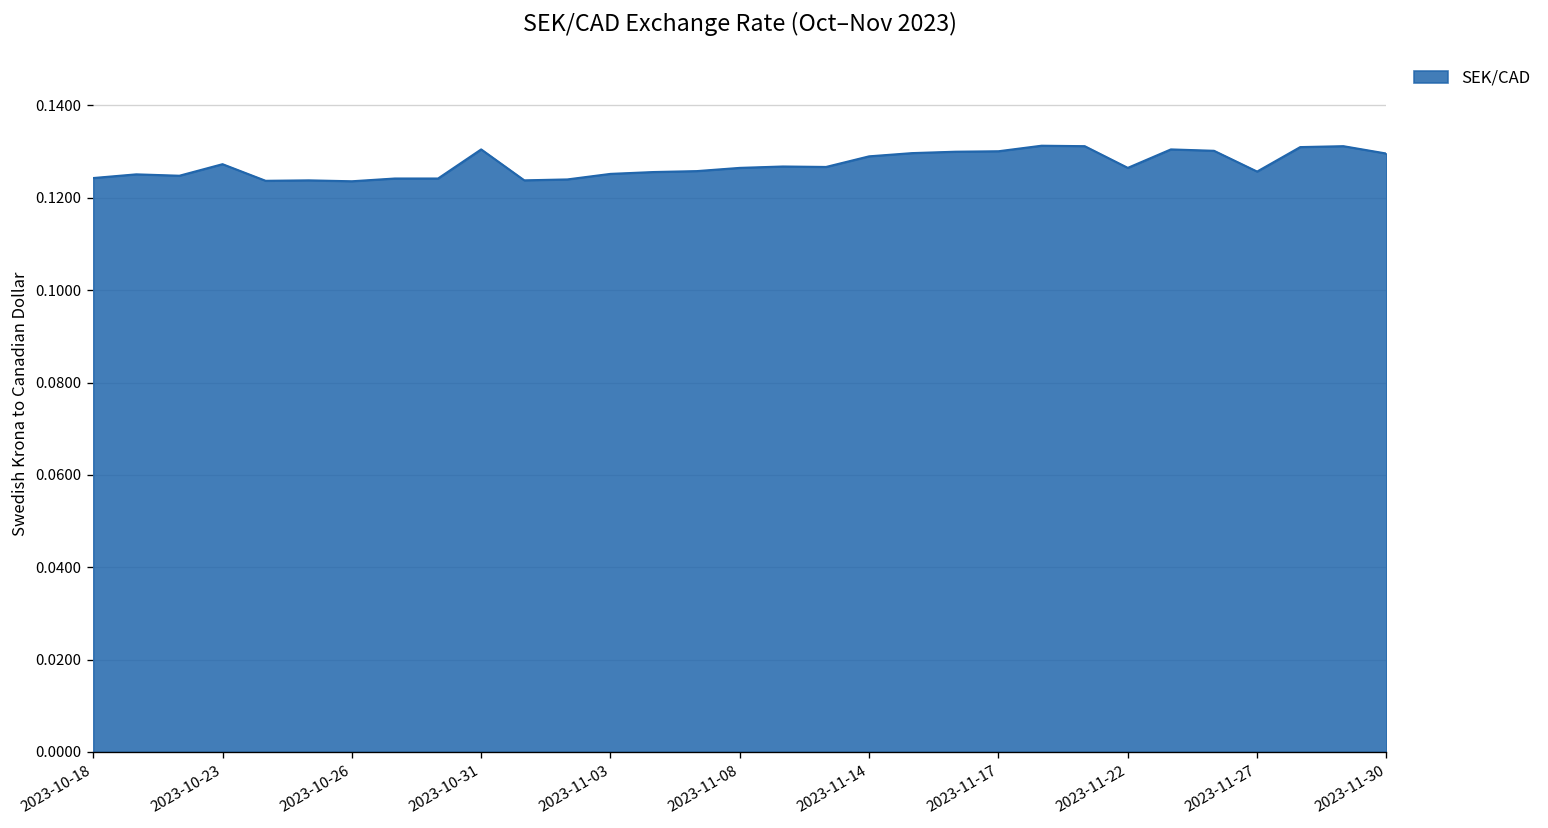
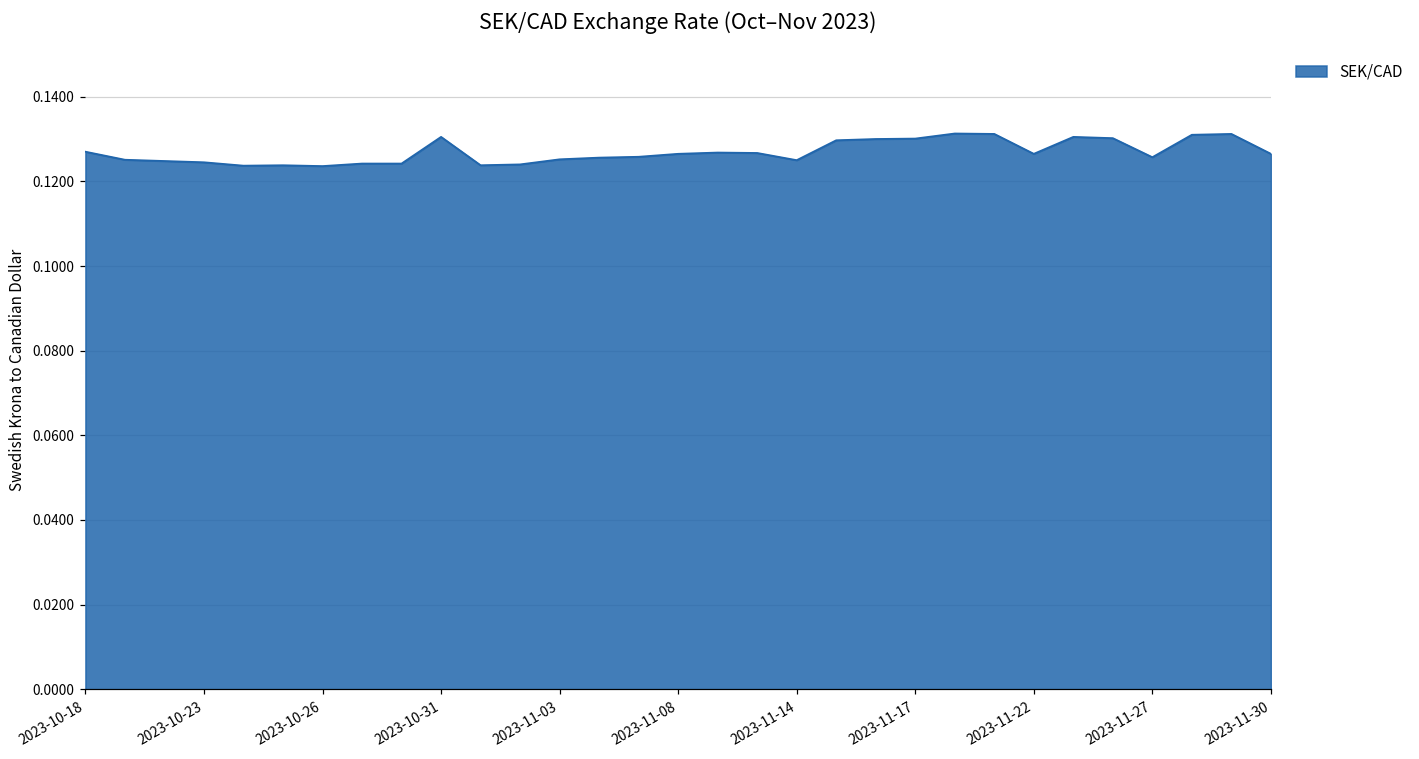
  {
-   "2023-10-18": 0.124,
-   "2023-10-23": 0.127,
+   "2023-10-18": 0.127,
+   "2023-10-23": 0.125,
    "2023-10-26": 0.124,
    "2023-10-31": 0.131,
    "2023-11-03": 0.125,
    "2023-11-08": 0.127,
-   "2023-11-14": 0.129,
+   "2023-11-14": 0.125,
    "2023-11-17": 0.130,
    "2023-11-22": 0.127,
    "2023-11-27": 0.126,
-   "2023-11-30": 0.130
+   "2023-11-30": 0.127
  }
